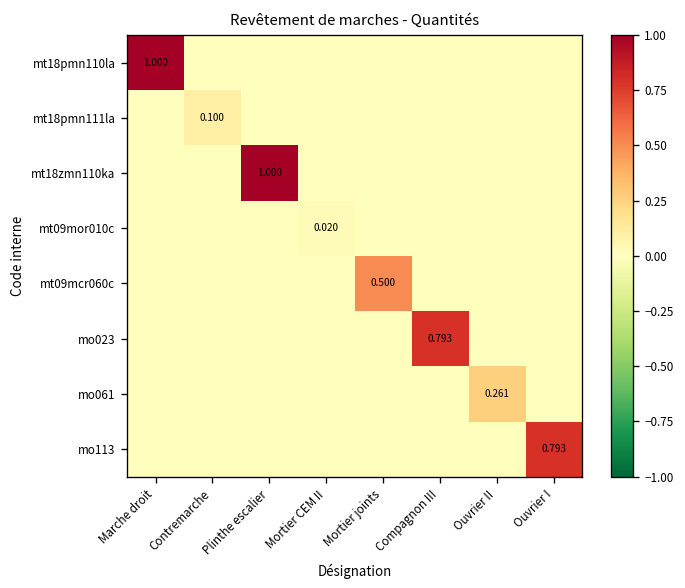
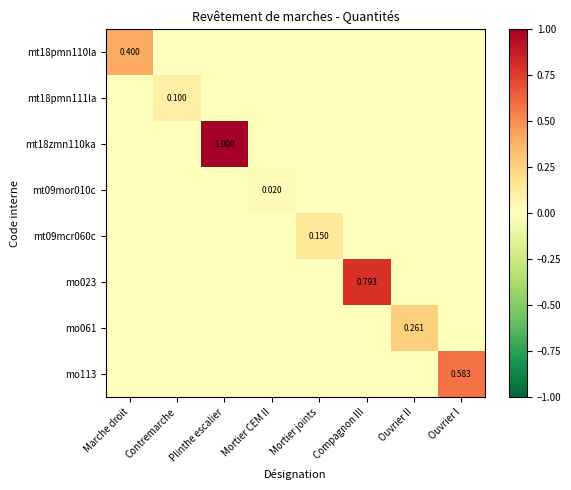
  {
    "mt18pmn110la": {
-     "Marche droit": 1.000
+     "Marche droit": 0.400
    },
    "mt18pmn111la": {
      "Contremarche": 0.100
    },
    "mt18zmn110ka": {
      "Plinthe escalier": 1.000
    },
    "mt09mor010c": {
      "Mortier CEM II": 0.020
    },
    "mt09mcr060c": {
-     "Mortier joints": 0.500
+     "Mortier joints": 0.150
    },
    "mo023": {
      "Compagnon III": 0.793
    },
    "mo061": {
      "Ouvrier II": 0.261
    },
    "mo113": {
-     "Ouvrier I": 0.793
+     "Ouvrier I": 0.583
    }
  }
